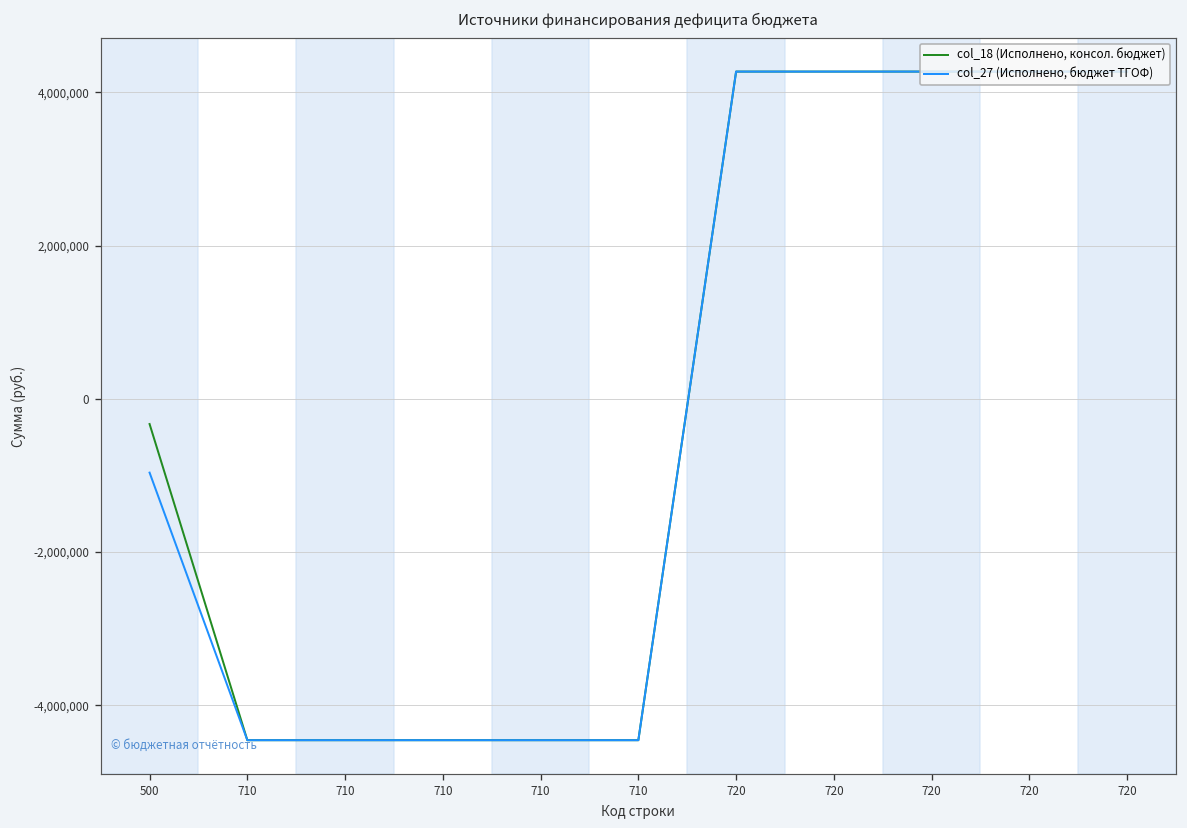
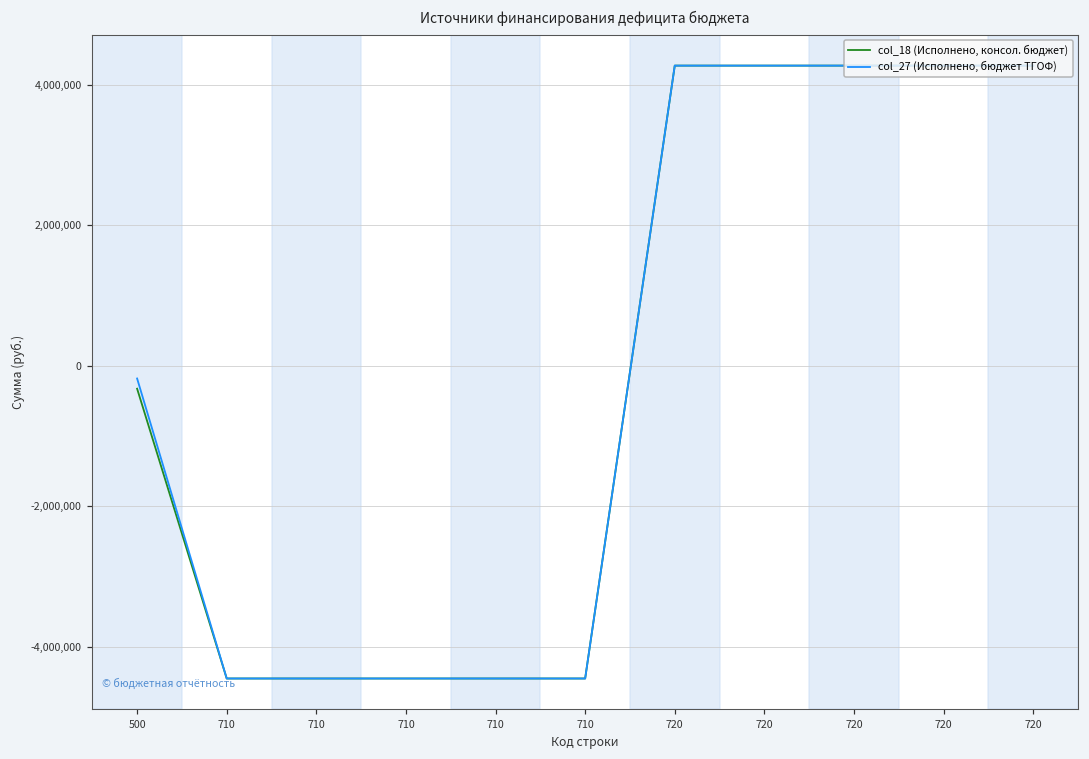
  {
    "col_18 (Исполнено, консол. бюджет)": {
      "500": "-300,000"
    },
    "col_27 (Исполнено, бюджет ТГОФ)": {
-     "500": "-1,000,000"
+     "500": "-200,000"
    }
  }
